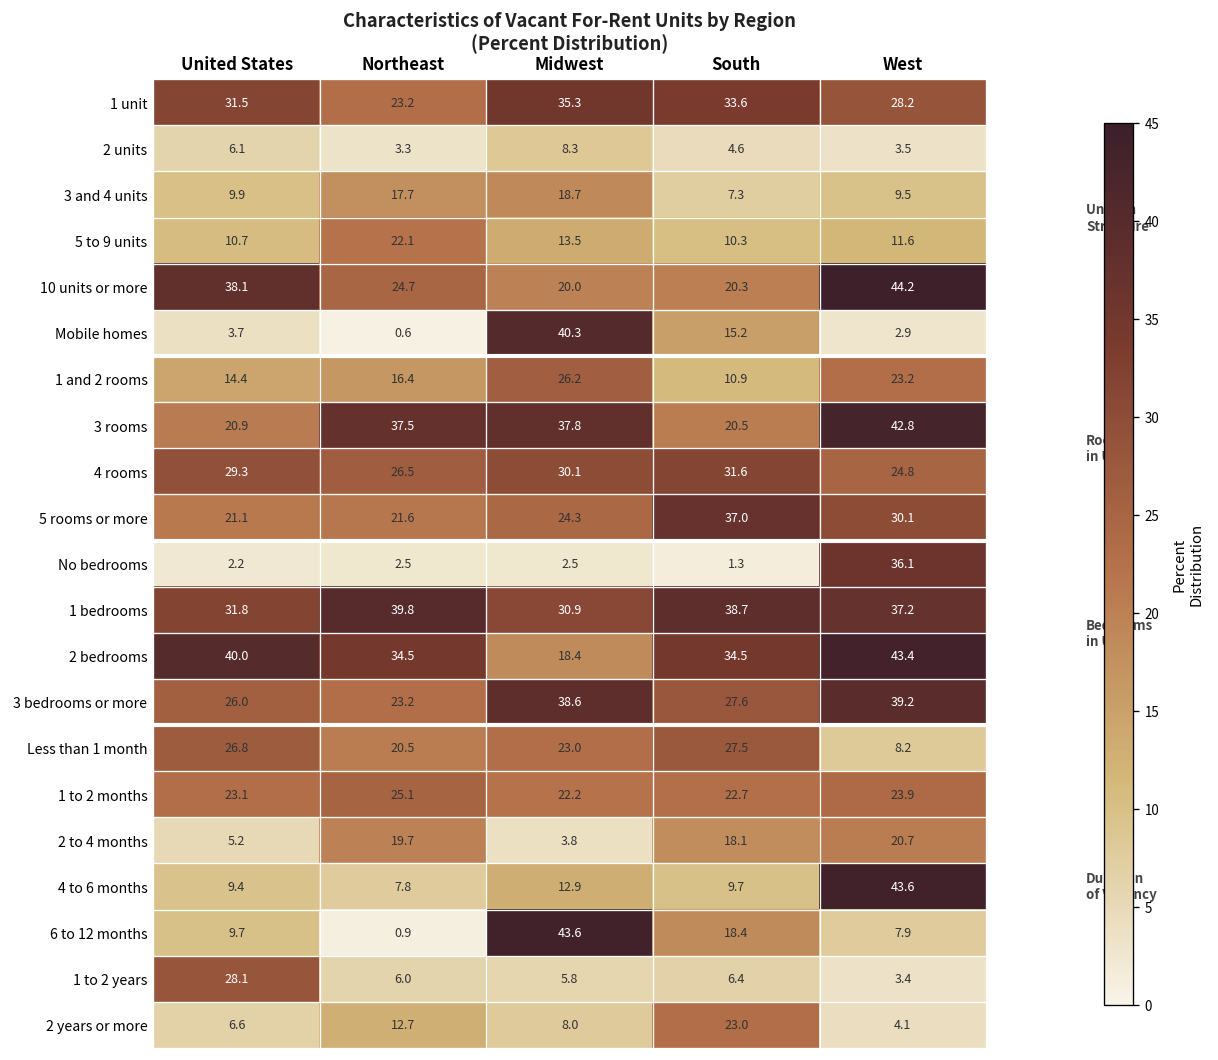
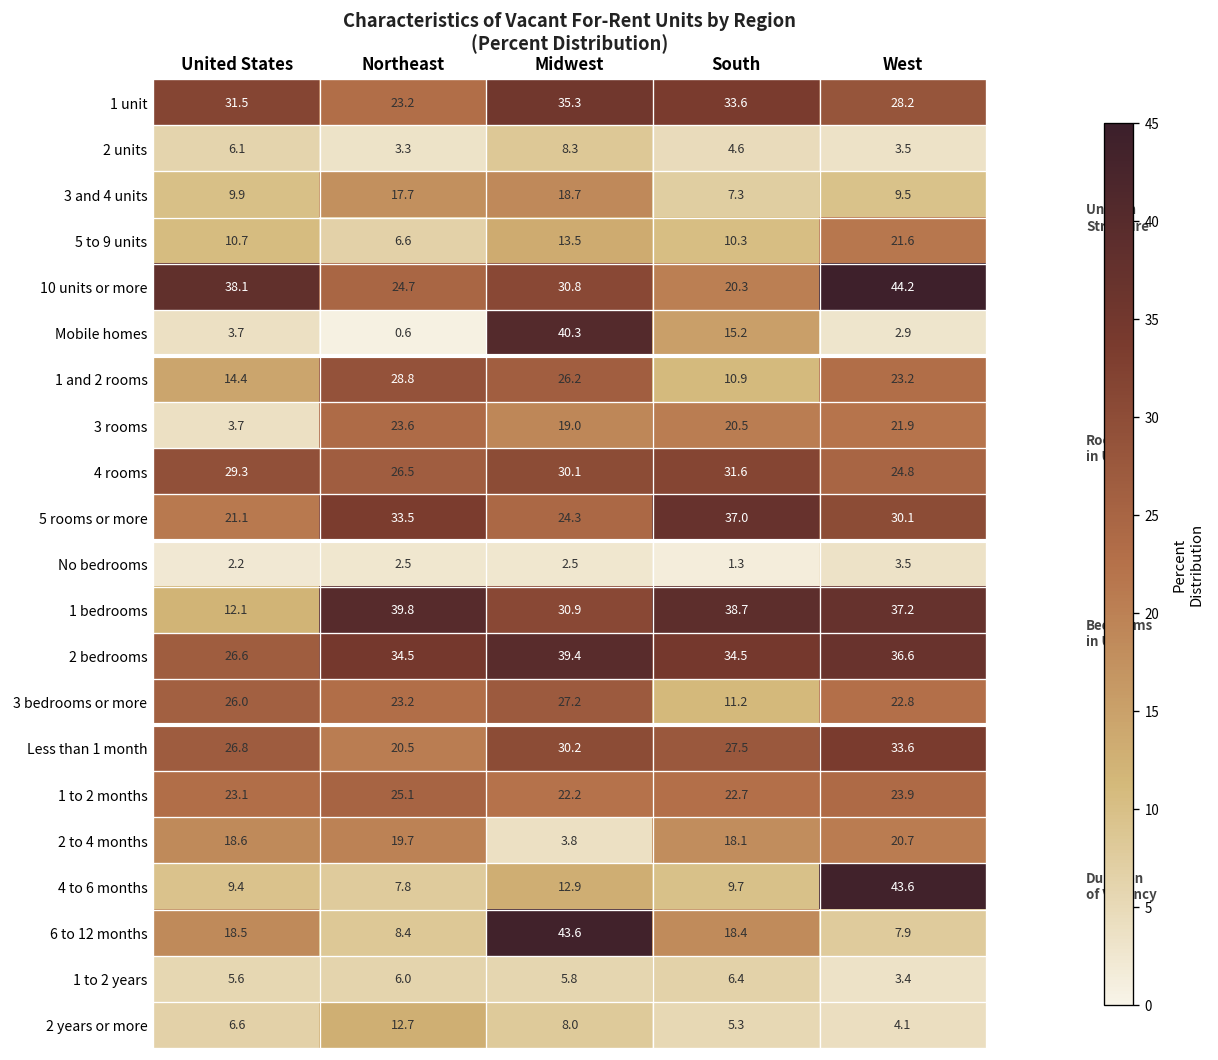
  {
    "1 unit": {
      "United States": 31.5,
      "Northeast": 23.2,
      "Midwest": 35.3,
      "South": 33.6,
      "West": 28.2
    },
    "2 units": {
      "United States": 6.1,
      "Northeast": 3.3,
      "Midwest": 8.3,
      "South": 4.6,
      "West": 3.5
    },
    "3 and 4 units": {
      "United States": 9.9,
      "Northeast": 17.7,
      "Midwest": 18.7,
      "South": 7.3,
      "West": 9.5
    },
    "5 to 9 units": {
      "United States": 10.7,
-     "Northeast": 22.1,
+     "Northeast": 6.6,
      "Midwest": 13.5,
      "South": 10.3,
-     "West": 11.6
+     "West": 21.6
    },
    "10 units or more": {
      "United States": 38.1,
      "Northeast": 24.7,
-     "Midwest": 20.0,
+     "Midwest": 30.8,
      "South": 20.3,
      "West": 44.2
    },
    "Mobile homes": {
      "United States": 3.7,
      "Northeast": 0.6,
      "Midwest": 40.3,
      "South": 15.2,
      "West": 2.9
    },
    "1 and 2 rooms": {
      "United States": 14.4,
-     "Northeast": 16.4,
+     "Northeast": 28.8,
      "Midwest": 26.2,
      "South": 10.9,
      "West": 23.2
    },
    "3 rooms": {
-     "United States": 20.9,
-     "Northeast": 37.5,
-     "Midwest": 37.8,
+     "United States": 3.7,
+     "Northeast": 23.6,
+     "Midwest": 19.0,
      "South": 20.5,
-     "West": 42.8
+     "West": 21.9
    },
    "4 rooms": {
      "United States": 29.3,
      "Northeast": 26.5,
      "Midwest": 30.1,
      "South": 31.6,
      "West": 24.8
    },
    "5 rooms or more": {
      "United States": 21.1,
-     "Northeast": 21.6,
+     "Northeast": 33.5,
      "Midwest": 24.3,
      "South": 37.0,
      "West": 30.1
    },
    "No bedrooms": {
      "United States": 2.2,
      "Northeast": 2.5,
      "Midwest": 2.5,
      "South": 1.3,
-     "West": 36.1
+     "West": 3.5
    },
    "1 bedrooms": {
-     "United States": 31.8,
+     "United States": 12.1,
      "Northeast": 39.8,
      "Midwest": 30.9,
      "South": 38.7,
      "West": 37.2
    },
    "2 bedrooms": {
-     "United States": 40.0,
+     "United States": 26.6,
      "Northeast": 34.5,
-     "Midwest": 18.4,
+     "Midwest": 39.4,
      "South": 34.5,
-     "West": 43.4
+     "West": 36.6
    },
    "3 bedrooms or more": {
      "United States": 26.0,
      "Northeast": 23.2,
-     "Midwest": 38.6,
-     "South": 27.6,
-     "West": 39.2
+     "Midwest": 27.2,
+     "South": 11.2,
+     "West": 22.8
    },
    "Less than 1 month": {
      "United States": 26.8,
      "Northeast": 20.5,
-     "Midwest": 23.0,
+     "Midwest": 30.2,
      "South": 27.5,
-     "West": 8.2
+     "West": 33.6
    },
    "1 to 2 months": {
      "United States": 23.1,
      "Northeast": 25.1,
      "Midwest": 22.2,
      "South": 22.7,
      "West": 23.9
    },
    "2 to 4 months": {
-     "United States": 5.2,
+     "United States": 18.6,
      "Northeast": 19.7,
      "Midwest": 3.8,
      "South": 18.1,
      "West": 20.7
    },
    "4 to 6 months": {
      "United States": 9.4,
      "Northeast": 7.8,
      "Midwest": 12.9,
      "South": 9.7,
      "West": 43.6
    },
    "6 to 12 months": {
-     "United States": 9.7,
-     "Northeast": 0.9,
+     "United States": 18.5,
+     "Northeast": 8.4,
      "Midwest": 43.6,
      "South": 18.4,
      "West": 7.9
    },
    "1 to 2 years": {
-     "United States": 28.1,
+     "United States": 5.6,
      "Northeast": 6.0,
      "Midwest": 5.8,
      "South": 6.4,
      "West": 3.4
    },
    "2 years or more": {
      "United States": 6.6,
      "Northeast": 12.7,
      "Midwest": 8.0,
-     "South": 23.0,
+     "South": 5.3,
      "West": 4.1
    }
  }
